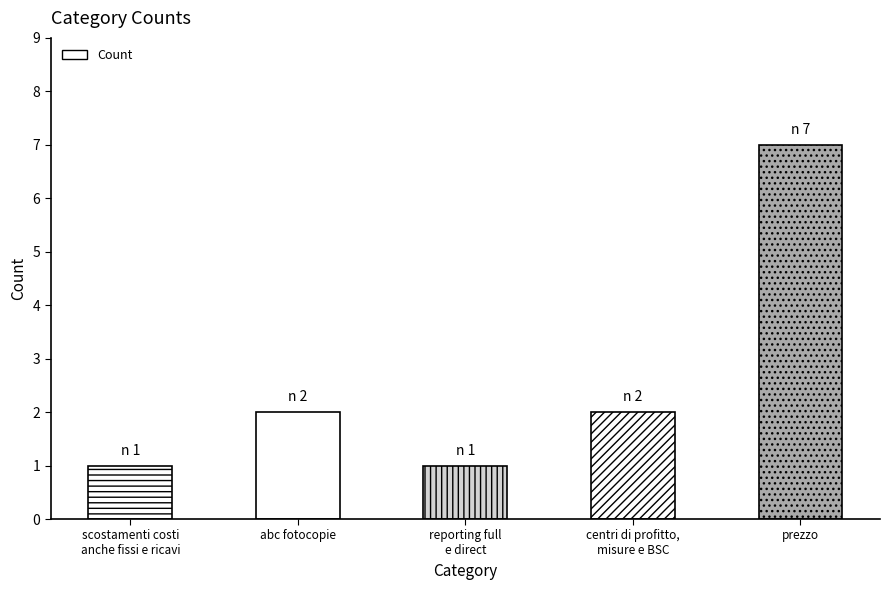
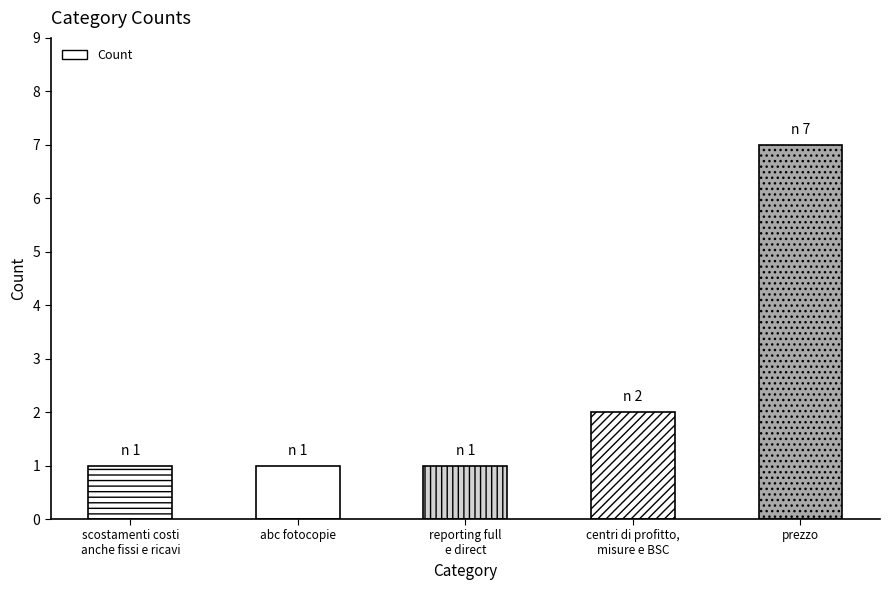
  {
    "scostamenti costi anche fissi e ricavi": 1,
-   "abc fotocopie": 2,
+   "abc fotocopie": 1,
    "reporting full e direct": 1,
    "centri di profitto, misure e BSC": 2,
    "prezzo": 7
  }
